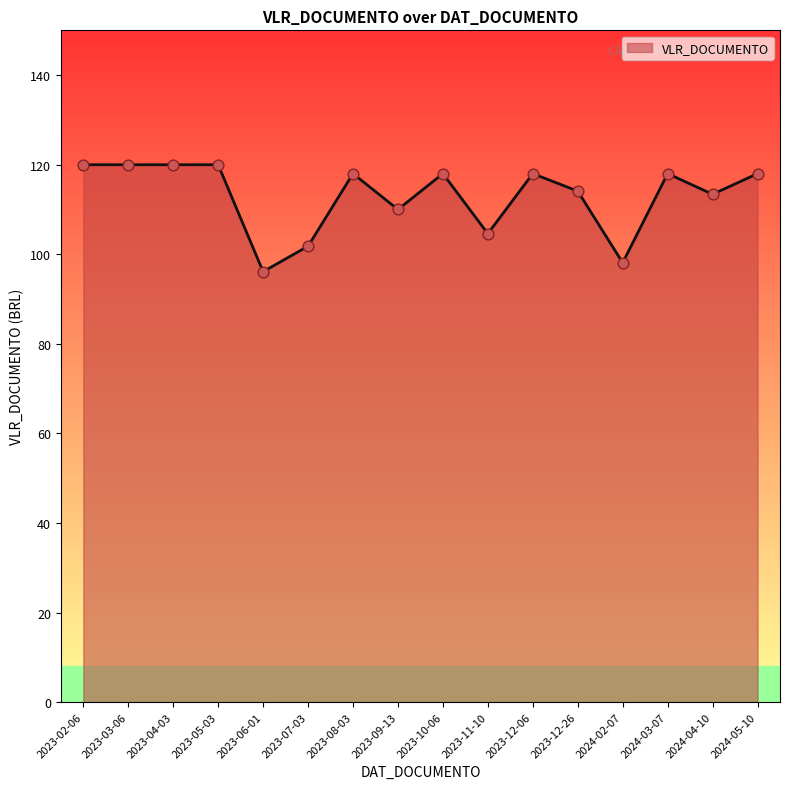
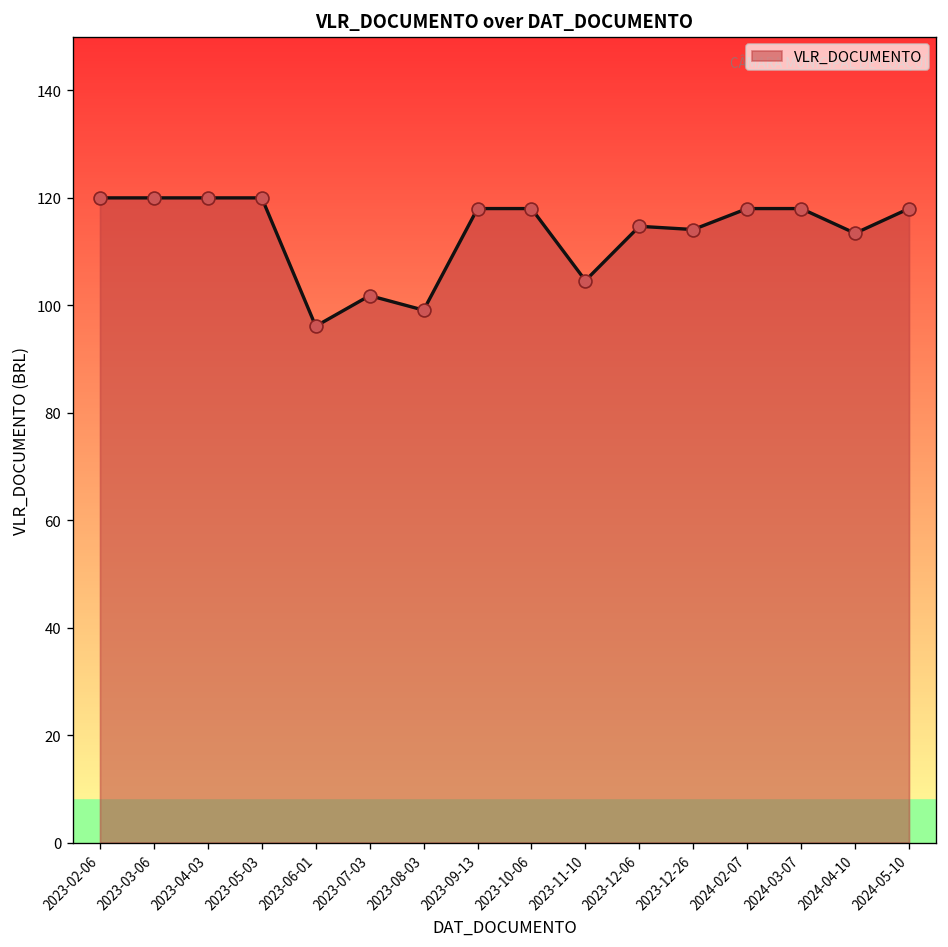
  {
    "2023-02-06": 120,
    "2023-03-06": 120,
    "2023-04-03": 120,
    "2023-05-03": 120,
    "2023-06-01": 96,
    "2023-07-03": 102,
-   "2023-08-03": 118,
-   "2023-09-13": 110,
+   "2023-08-03": 99,
+   "2023-09-13": 118,
    "2023-10-06": 118,
    "2023-11-10": 105,
-   "2023-12-06": 118,
+   "2023-12-06": 115,
    "2023-12-26": 114,
-   "2024-02-07": 98,
+   "2024-02-07": 118,
    "2024-03-07": 118,
    "2024-04-10": 113,
    "2024-05-10": 118
  }
